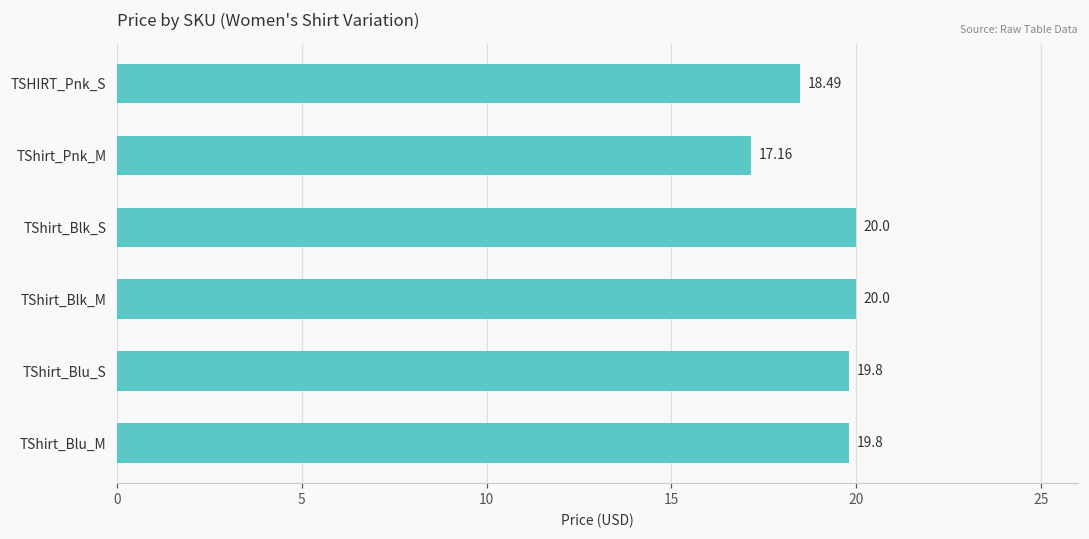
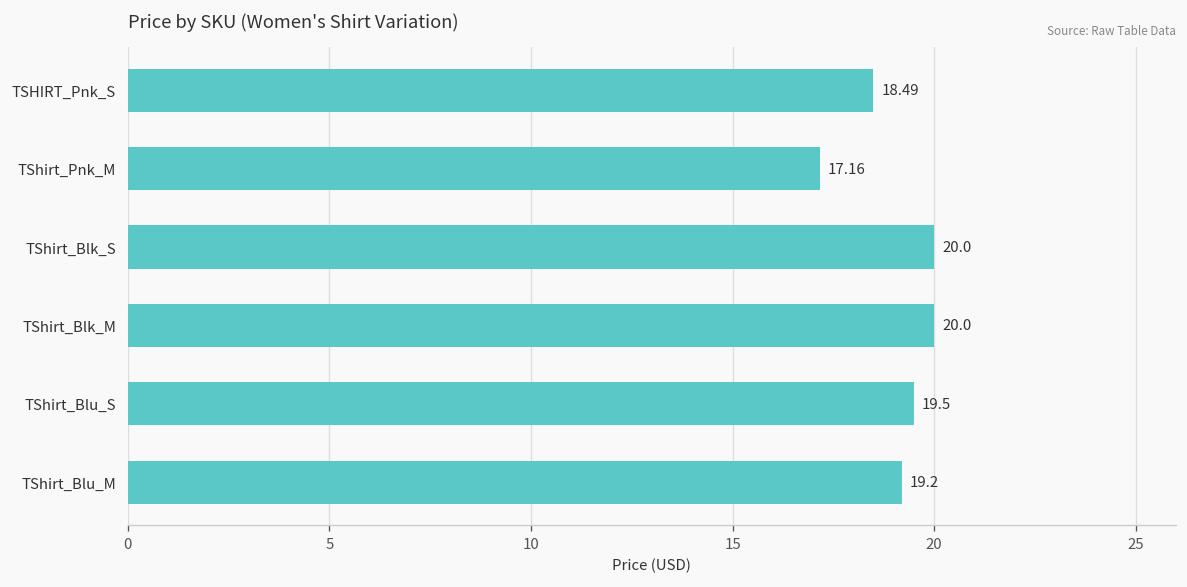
  {
    "TSHIRT_Pnk_S": 18.49,
    "TShirt_Pnk_M": 17.16,
    "TShirt_Blk_S": 20.0,
    "TShirt_Blk_M": 20.0,
-   "TShirt_Blu_S": 19.8,
-   "TShirt_Blu_M": 19.8
+   "TShirt_Blu_S": 19.5,
+   "TShirt_Blu_M": 19.2
  }
